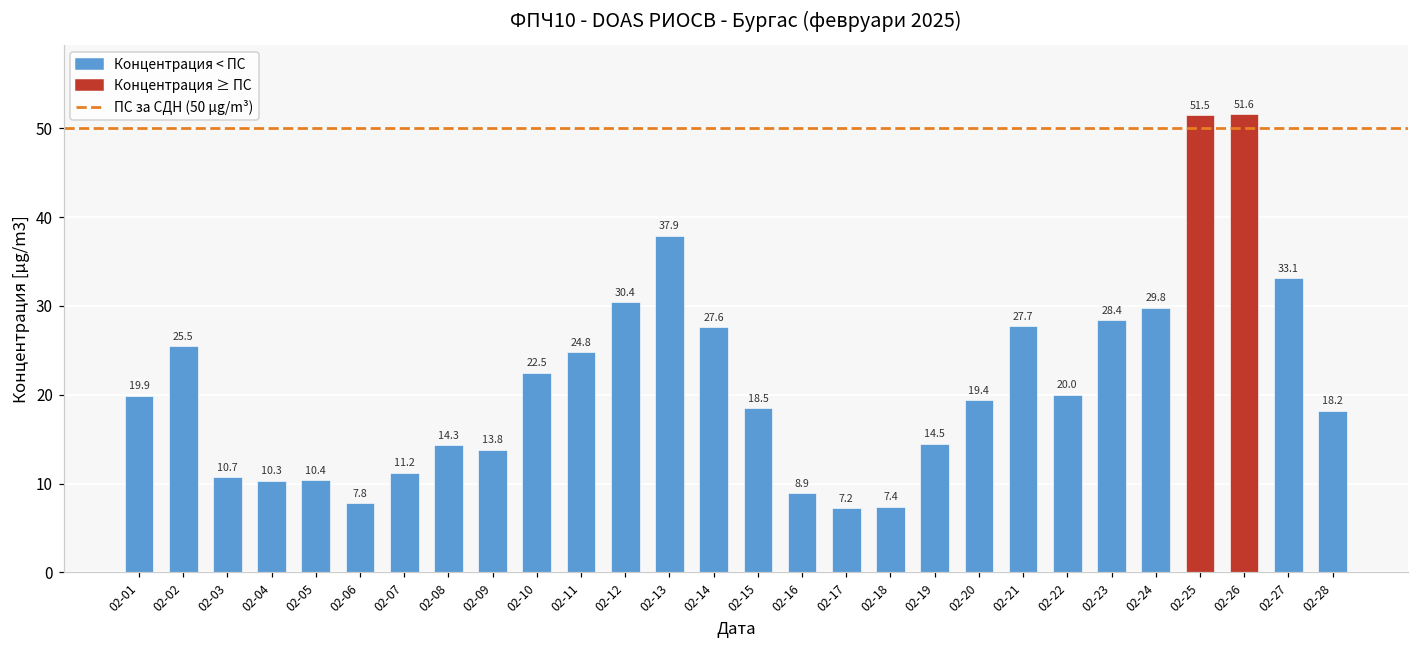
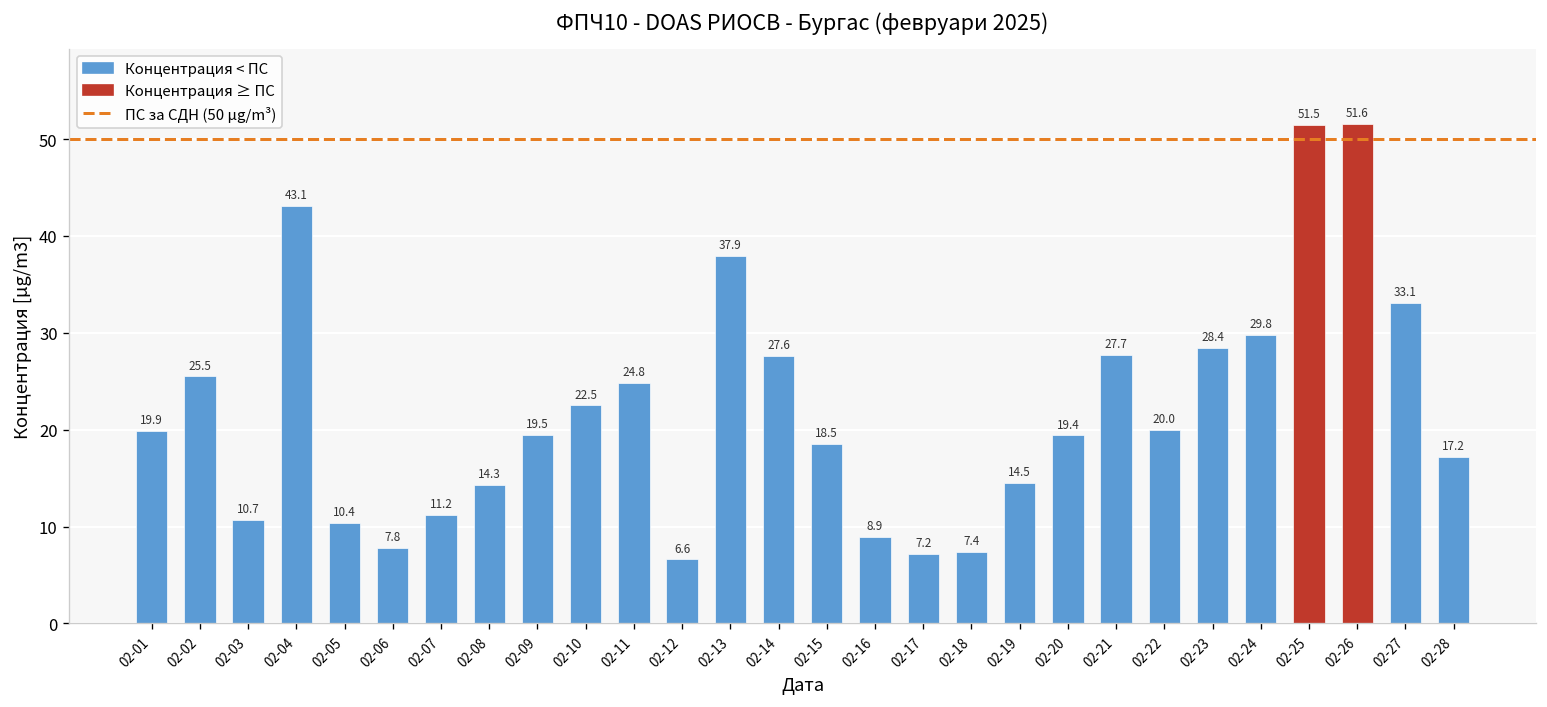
  {
    "02-01": 19.9,
    "02-02": 25.5,
    "02-03": 10.7,
-   "02-04": 10.3,
+   "02-04": 43.1,
    "02-05": 10.4,
    "02-06": 7.8,
    "02-07": 11.2,
    "02-08": 14.3,
-   "02-09": 13.8,
+   "02-09": 19.5,
    "02-10": 22.5,
    "02-11": 24.8,
-   "02-12": 30.4,
+   "02-12": 6.6,
    "02-13": 37.9,
    "02-14": 27.6,
    "02-15": 18.5,
    "02-16": 8.9,
    "02-17": 7.2,
    "02-18": 7.4,
    "02-19": 14.5,
    "02-20": 19.4,
    "02-21": 27.7,
    "02-22": 20.0,
    "02-23": 28.4,
    "02-24": 29.8,
    "02-25": 51.5,
    "02-26": 51.6,
    "02-27": 33.1,
-   "02-28": 18.2
+   "02-28": 17.2
  }
